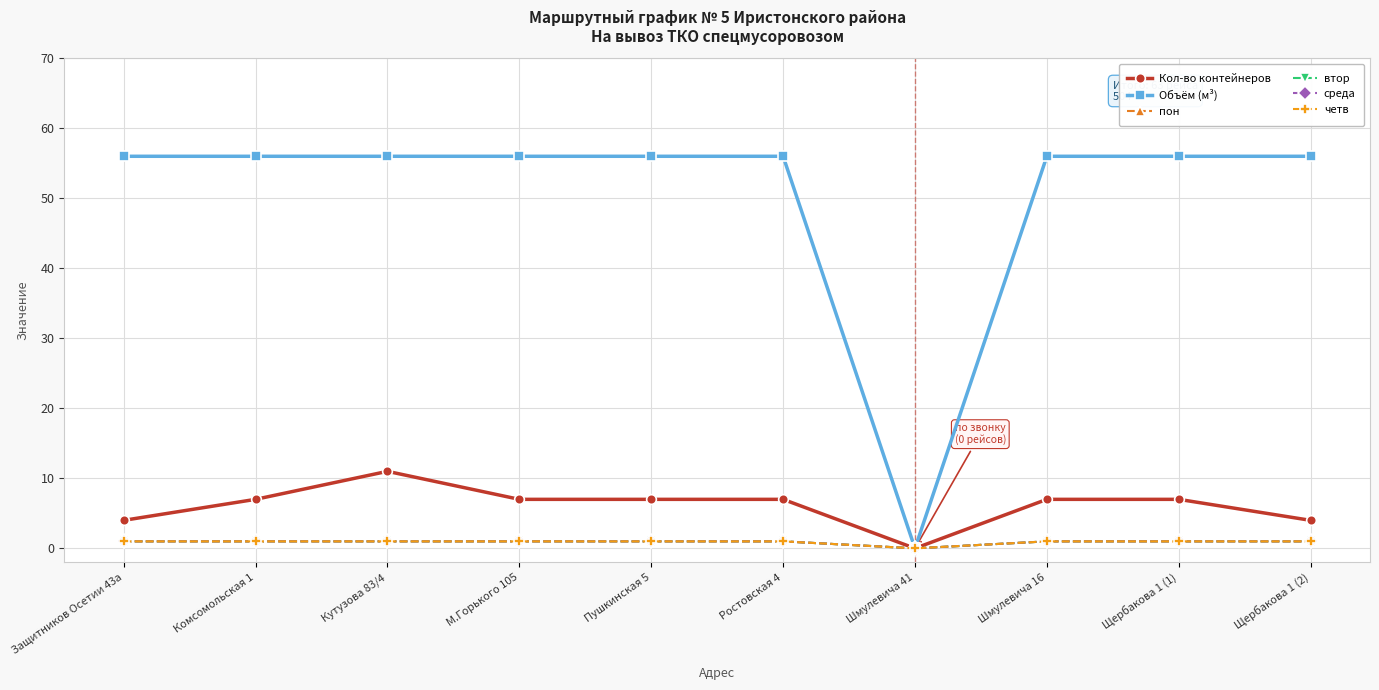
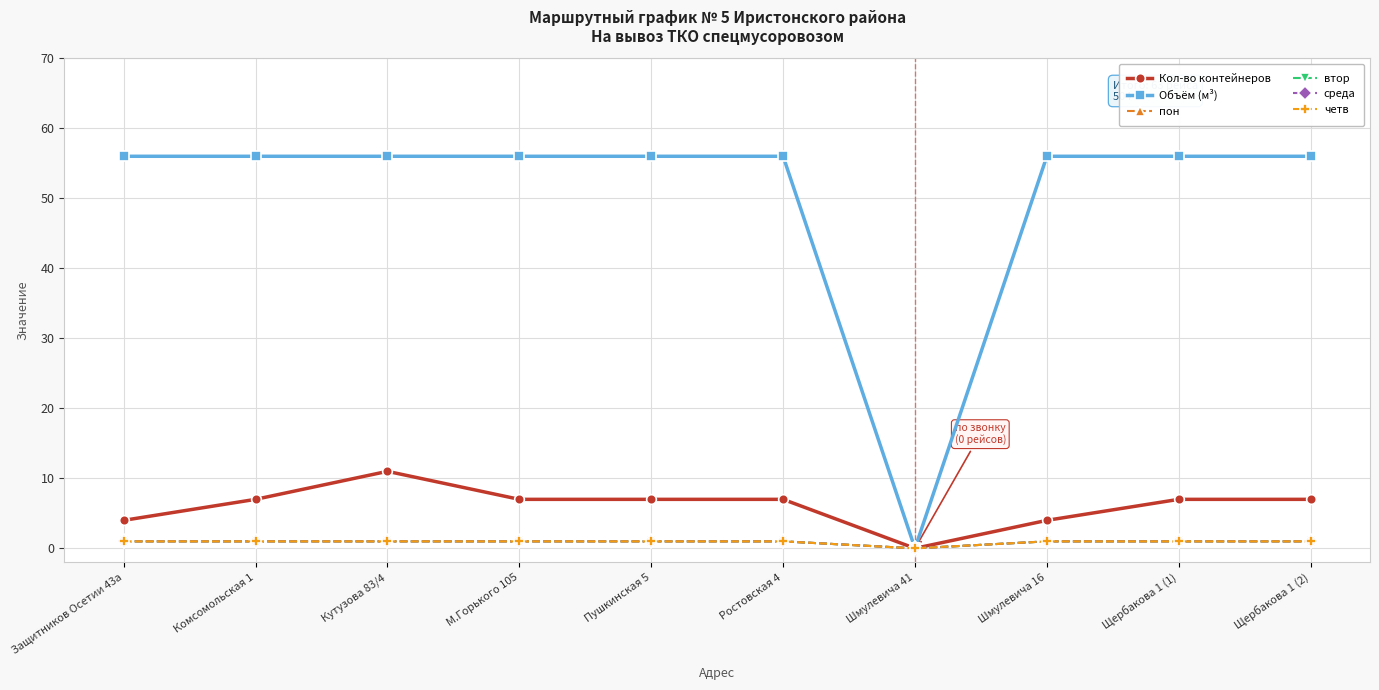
  {
    "Кол-во контейнеров": {
      "Защитников Осетии 43а": 4,
      "Комсомольская 1": 7,
      "Кутузова 83/4": 11,
      "М.Горького 105": 7,
      "Пушкинская 5": 7,
      "Ростовская 4": 7,
-     "Шмулевича 16": 7,
+     "Шмулевича 16": 4,
      "Щербакова 1 (1)": 7,
-     "Щербакова 1 (2)": 4
+     "Щербакова 1 (2)": 7
    },
    "Объём (м³)": {
      "Защитников Осетии 43а": 56,
      "Комсомольская 1": 56,
      "Кутузова 83/4": 56,
      "М.Горького 105": 56,
      "Пушкинская 5": 56,
      "Ростовская 4": 56,
      "Шмулевича 16": 56,
      "Щербакова 1 (1)": 56,
      "Щербакова 1 (2)": 56
    },
    "четв": {
      "Защитников Осетии 43а": 1,
      "Комсомольская 1": 1,
      "Кутузова 83/4": 1,
      "М.Горького 105": 1,
      "Пушкинская 5": 1,
      "Ростовская 4": 1,
      "Шмулевича 16": 1,
      "Щербакова 1 (1)": 1,
      "Щербакова 1 (2)": 1
    }
  }
